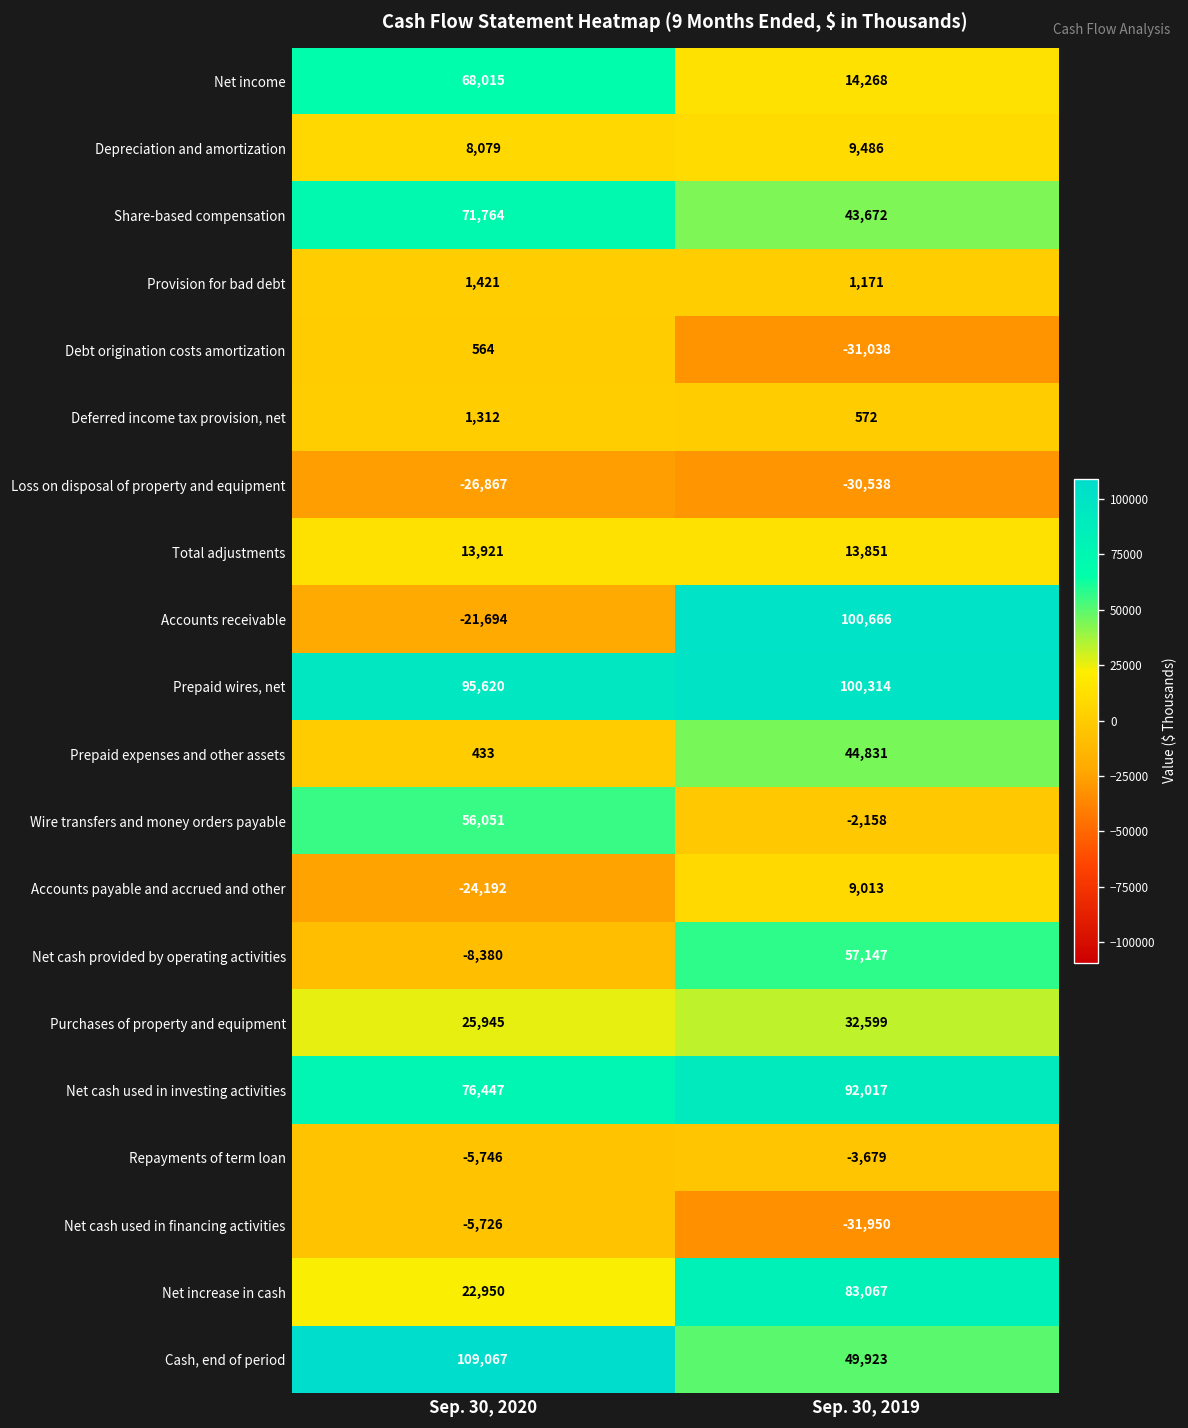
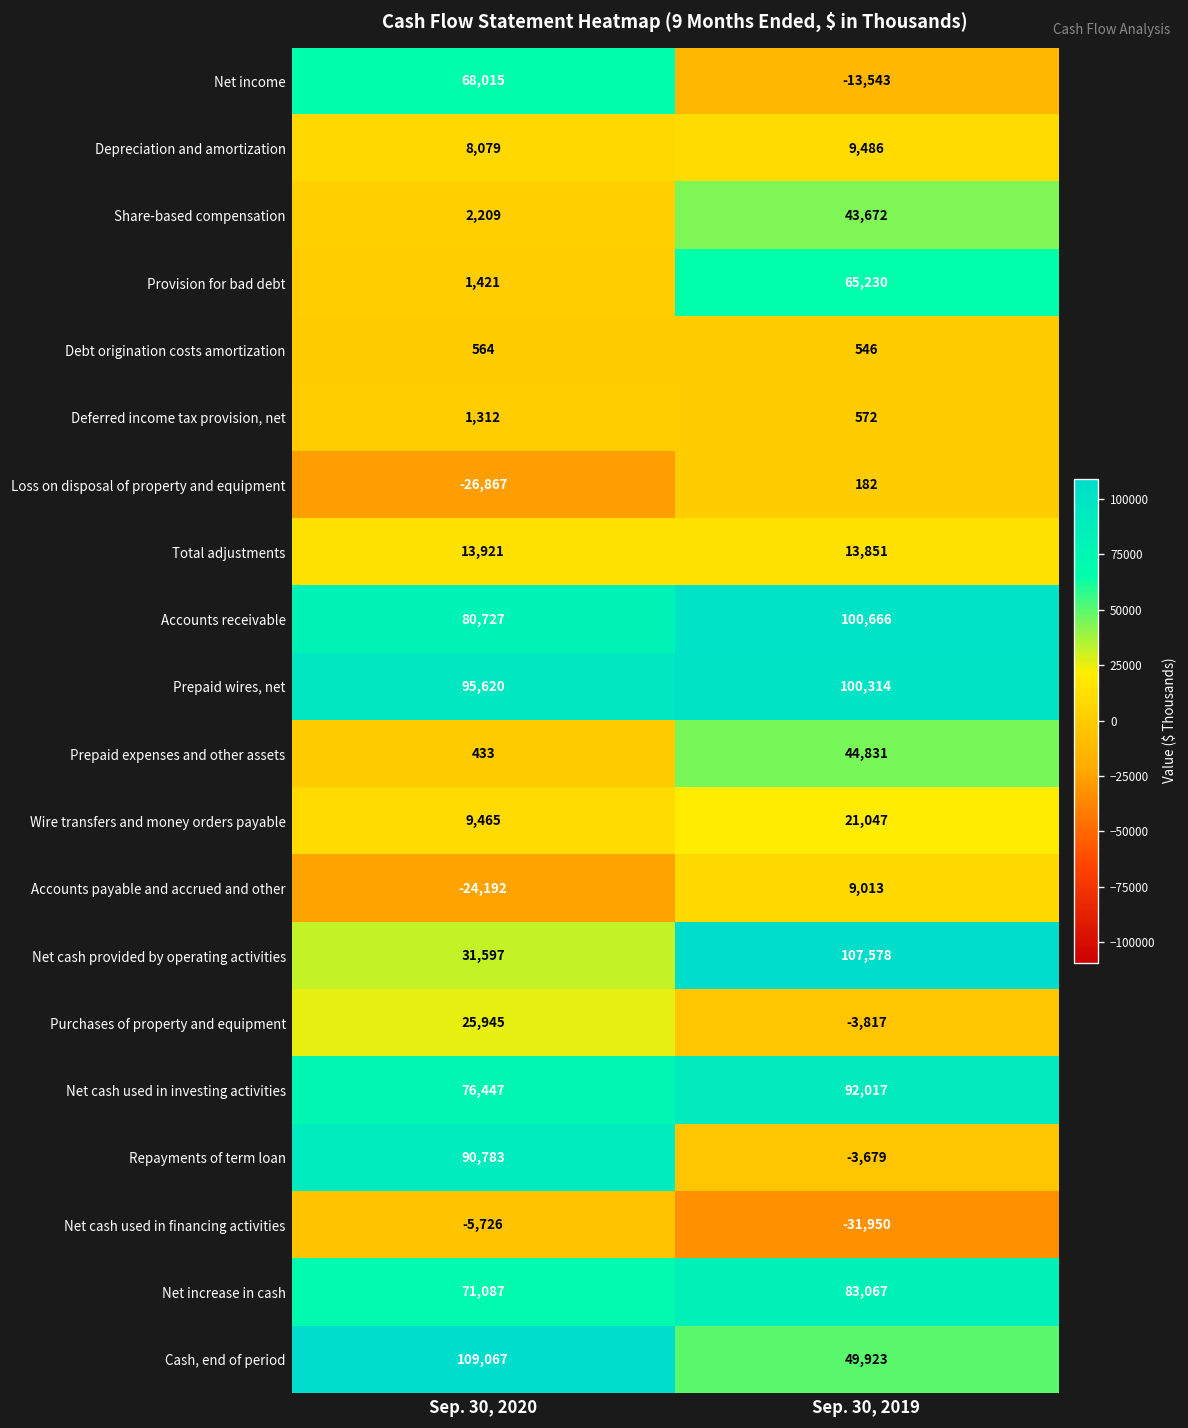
  {
    "Net income": {
      "Sep. 30, 2020": "68,015",
-     "Sep. 30, 2019": "14,268"
+     "Sep. 30, 2019": "-13,543"
    },
    "Depreciation and amortization": {
      "Sep. 30, 2020": "8,079",
      "Sep. 30, 2019": "9,486"
    },
    "Share-based compensation": {
-     "Sep. 30, 2020": "71,764",
+     "Sep. 30, 2020": "2,209",
      "Sep. 30, 2019": "43,672"
    },
    "Provision for bad debt": {
      "Sep. 30, 2020": "1,421",
-     "Sep. 30, 2019": "1,171"
+     "Sep. 30, 2019": "65,230"
    },
    "Debt origination costs amortization": {
      "Sep. 30, 2020": "564",
-     "Sep. 30, 2019": "-31,038"
+     "Sep. 30, 2019": "546"
    },
    "Deferred income tax provision, net": {
      "Sep. 30, 2020": "1,312",
      "Sep. 30, 2019": "572"
    },
    "Loss on disposal of property and equipment": {
      "Sep. 30, 2020": "-26,867",
-     "Sep. 30, 2019": "-30,538"
+     "Sep. 30, 2019": "182"
    },
    "Total adjustments": {
      "Sep. 30, 2020": "13,921",
      "Sep. 30, 2019": "13,851"
    },
    "Accounts receivable": {
-     "Sep. 30, 2020": "-21,694",
+     "Sep. 30, 2020": "80,727",
      "Sep. 30, 2019": "100,666"
    },
    "Prepaid wires, net": {
      "Sep. 30, 2020": "95,620",
      "Sep. 30, 2019": "100,314"
    },
    "Prepaid expenses and other assets": {
      "Sep. 30, 2020": "433",
      "Sep. 30, 2019": "44,831"
    },
    "Wire transfers and money orders payable": {
-     "Sep. 30, 2020": "56,051",
-     "Sep. 30, 2019": "-2,158"
+     "Sep. 30, 2020": "9,465",
+     "Sep. 30, 2019": "21,047"
    },
    "Accounts payable and accrued and other": {
      "Sep. 30, 2020": "-24,192",
      "Sep. 30, 2019": "9,013"
    },
    "Net cash provided by operating activities": {
-     "Sep. 30, 2020": "-8,380",
-     "Sep. 30, 2019": "57,147"
+     "Sep. 30, 2020": "31,597",
+     "Sep. 30, 2019": "107,578"
    },
    "Purchases of property and equipment": {
      "Sep. 30, 2020": "25,945",
-     "Sep. 30, 2019": "32,599"
+     "Sep. 30, 2019": "-3,817"
    },
    "Net cash used in investing activities": {
      "Sep. 30, 2020": "76,447",
      "Sep. 30, 2019": "92,017"
    },
    "Repayments of term loan": {
-     "Sep. 30, 2020": "-5,746",
+     "Sep. 30, 2020": "90,783",
      "Sep. 30, 2019": "-3,679"
    },
    "Net cash used in financing activities": {
      "Sep. 30, 2020": "-5,726",
      "Sep. 30, 2019": "-31,950"
    },
    "Net increase in cash": {
-     "Sep. 30, 2020": "22,950",
+     "Sep. 30, 2020": "71,087",
      "Sep. 30, 2019": "83,067"
    },
    "Cash, end of period": {
      "Sep. 30, 2020": "109,067",
      "Sep. 30, 2019": "49,923"
    }
  }
